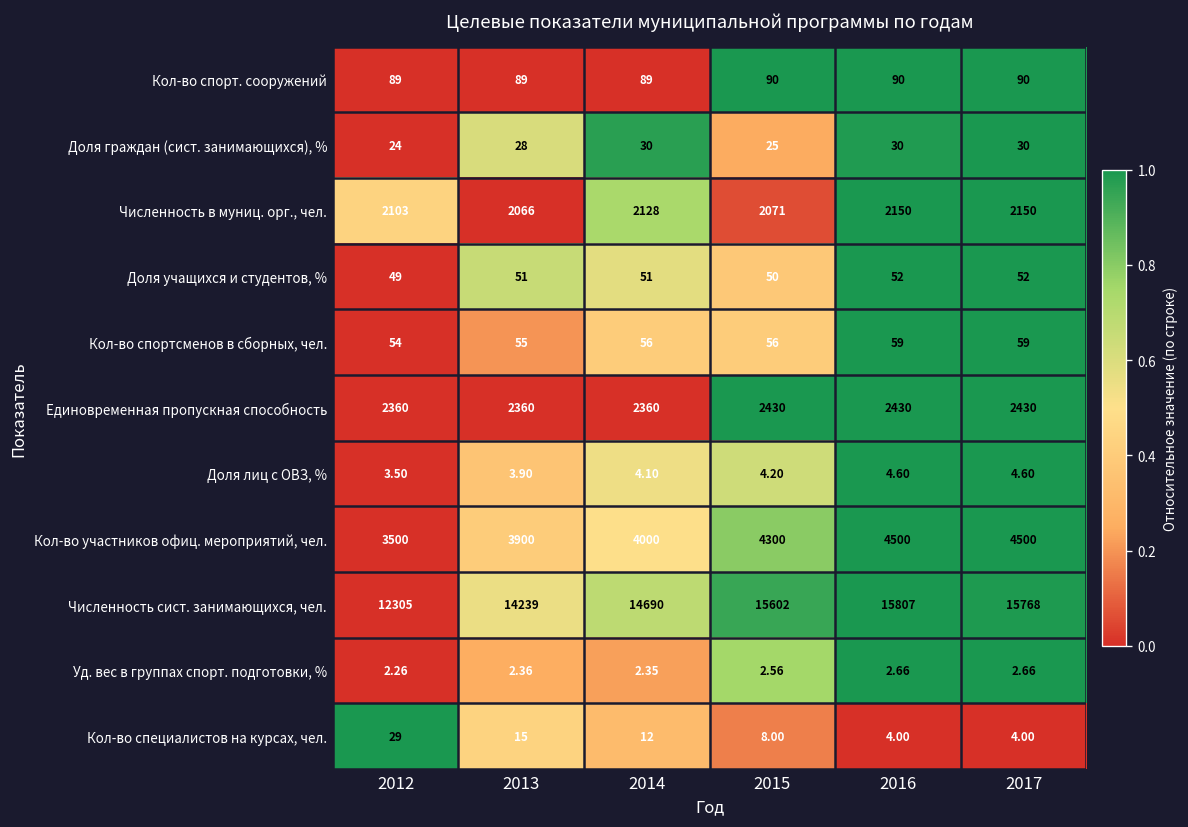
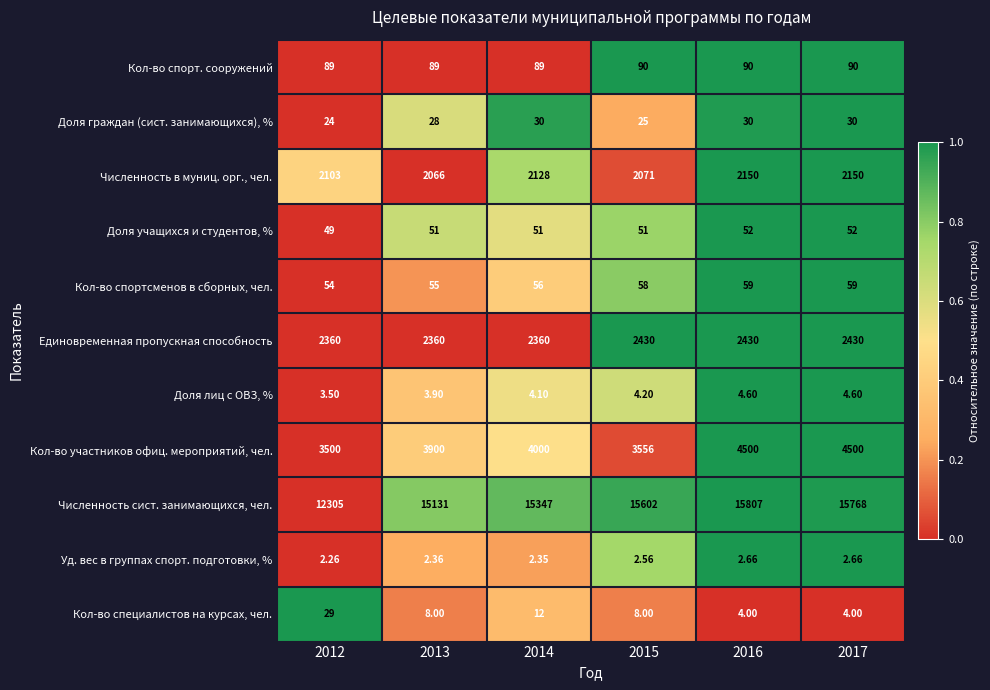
  {
    "Кол-во спорт. сооружений": {
      "2012": 89,
      "2013": 89,
      "2014": 89,
      "2015": 90,
      "2016": 90,
      "2017": 90
    },
    "Доля граждан (сист. занимающихся), %": {
      "2012": 24,
      "2013": 28,
      "2014": 30,
      "2015": 25,
      "2016": 30,
      "2017": 30
    },
    "Численность в муниц. орг., чел.": {
      "2012": 2103,
      "2013": 2066,
      "2014": 2128,
      "2015": 2071,
      "2016": 2150,
      "2017": 2150
    },
    "Доля учащихся и студентов, %": {
      "2012": 49,
      "2013": 51,
      "2014": 51,
-     "2015": 50,
+     "2015": 51,
      "2016": 52,
      "2017": 52
    },
    "Кол-во спортсменов в сборных, чел.": {
      "2012": 54,
      "2013": 55,
      "2014": 56,
-     "2015": 56,
+     "2015": 58,
      "2016": 59,
      "2017": 59
    },
    "Единовременная пропускная способность": {
      "2012": 2360,
      "2013": 2360,
      "2014": 2360,
      "2015": 2430,
      "2016": 2430,
      "2017": 2430
    },
    "Доля лиц с ОВЗ, %": {
      "2012": 3.50,
      "2013": 3.90,
      "2014": 4.10,
      "2015": 4.20,
      "2016": 4.60,
      "2017": 4.60
    },
    "Кол-во участников офиц. мероприятий, чел.": {
      "2012": 3500,
      "2013": 3900,
      "2014": 4000,
-     "2015": 4300,
+     "2015": 3556,
      "2016": 4500,
      "2017": 4500
    },
    "Численность сист. занимающихся, чел.": {
      "2012": 12305,
-     "2013": 14239,
-     "2014": 14690,
+     "2013": 15131,
+     "2014": 15347,
      "2015": 15602,
      "2016": 15807,
      "2017": 15768
    },
    "Уд. вес в группах спорт. подготовки, %": {
      "2012": 2.26,
      "2013": 2.36,
      "2014": 2.35,
      "2015": 2.56,
      "2016": 2.66,
      "2017": 2.66
    },
    "Кол-во специалистов на курсах, чел.": {
      "2012": 29,
-     "2013": 15,
+     "2013": 8.00,
      "2014": 12,
      "2015": 8.00,
      "2016": 4.00,
      "2017": 4.00
    }
  }
